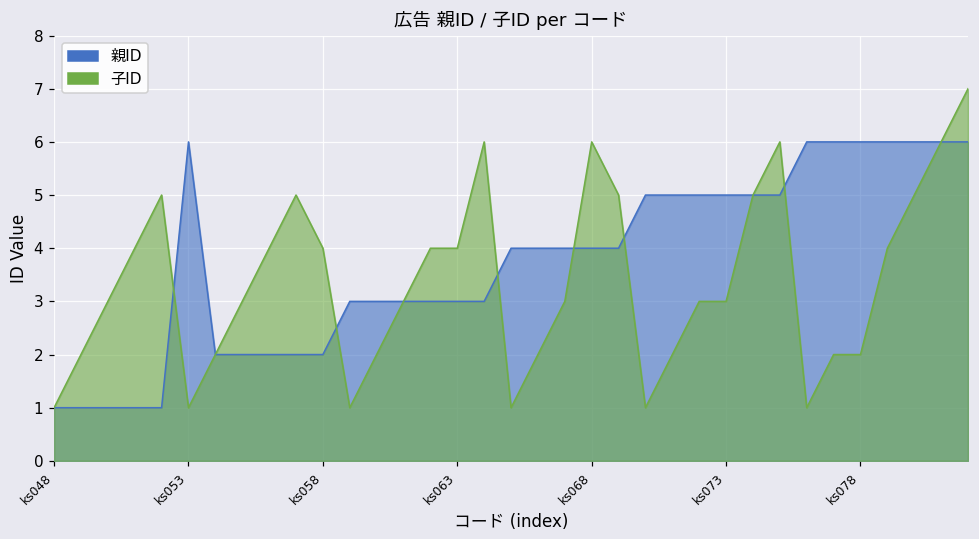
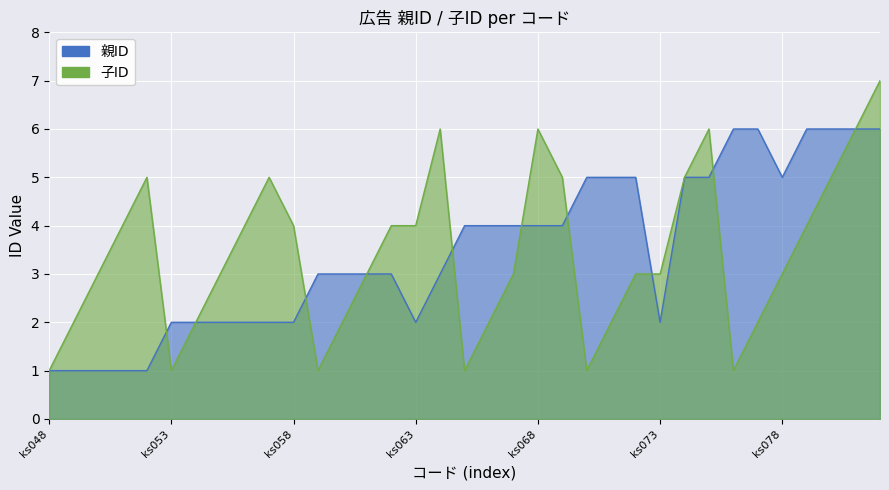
  {
    "親ID": {
-     "ks053": 6,
+     "ks053": 2,
      "ks058": 2,
-     "ks063": 3,
+     "ks063": 2,
      "ks068": 4,
-     "ks073": 5,
-     "ks078": 6
+     "ks073": 2,
+     "ks078": 5
    },
    "子ID": {
      "ks053": 1,
      "ks058": 4,
      "ks063": 4,
      "ks068": 6,
      "ks073": 3,
-     "ks078": 2
+     "ks078": 3
    }
  }
